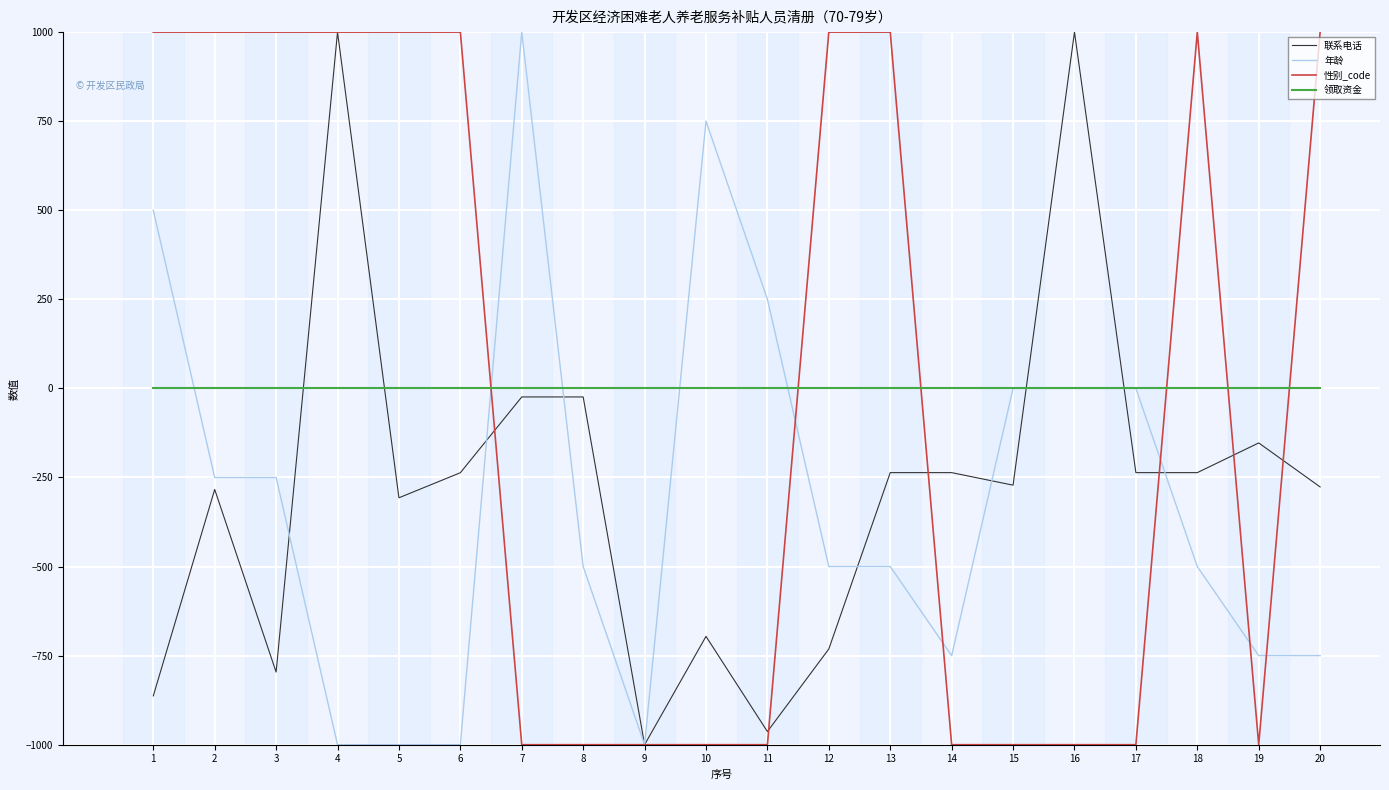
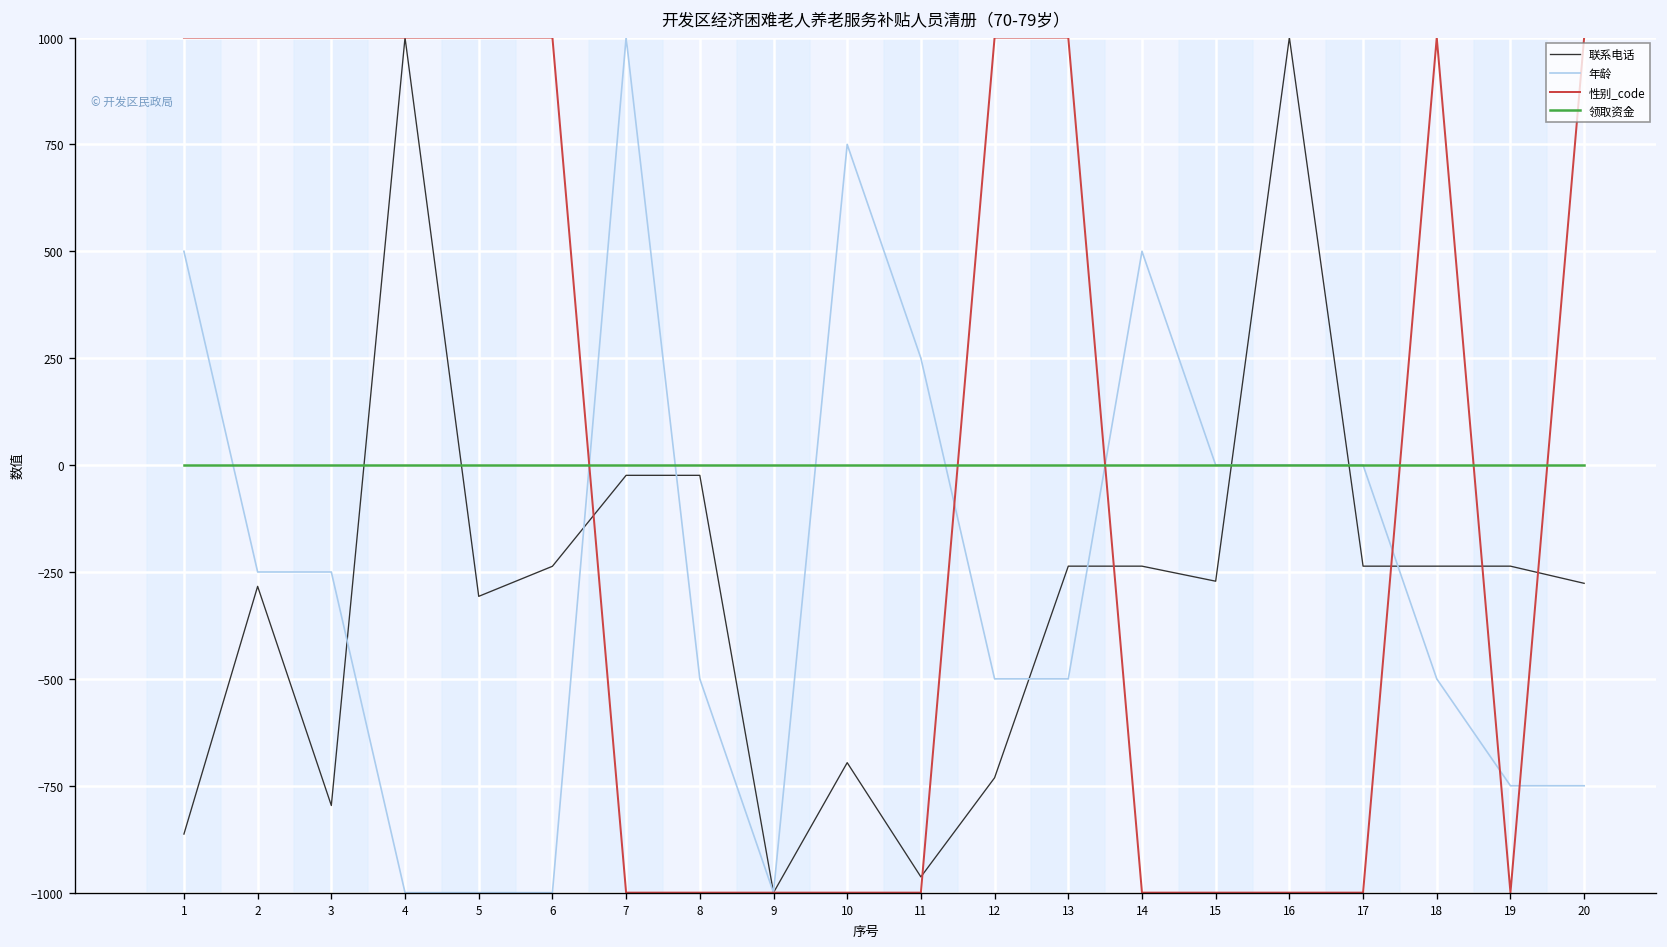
  {
    "联系电话": {
      "1": -860,
      "2": -280,
      "3": -800,
      "5": -310,
      "6": -240,
      "7": -20,
      "8": -20,
      "10": -700,
      "11": -960,
      "12": -730,
      "13": -240,
      "14": -240,
      "15": -270,
      "16": 1000,
      "17": -240,
      "18": -240,
-     "19": -150,
+     "19": -240,
      "20": -280
    },
    "年龄": {
      "1": 500,
      "2": -250,
      "3": -250,
      "4": -1000,
      "5": -1000,
      "6": -1000,
      "7": 1000,
      "8": -500,
      "10": 750,
      "11": 250,
      "12": -500,
      "13": -500,
-     "14": -750,
+     "14": 500,
      "18": -500,
      "19": -750,
      "20": -750
    },
    "性别_code": {
      "1": 1000,
      "2": 1000,
      "3": 1000,
      "5": 1000,
      "6": 1000,
      "7": -1000,
      "8": -1000,
      "10": -1000,
      "11": -1000,
      "12": 1000,
      "13": 1000,
      "14": -1000,
      "15": -1000,
      "16": -1000,
      "17": -1000,
      "18": 1000,
      "19": -1000,
      "20": 1000
    },
    "领取资金": {
      "1": 0,
      "2": 0,
      "3": 0,
      "4": 0,
      "5": 0,
      "6": 0,
      "7": 0,
      "8": 0,
      "9": 0,
      "10": 0,
      "11": 0,
      "12": 0,
      "13": 0,
      "14": 0,
      "18": 0,
      "19": 0,
      "20": 0
    }
  }
